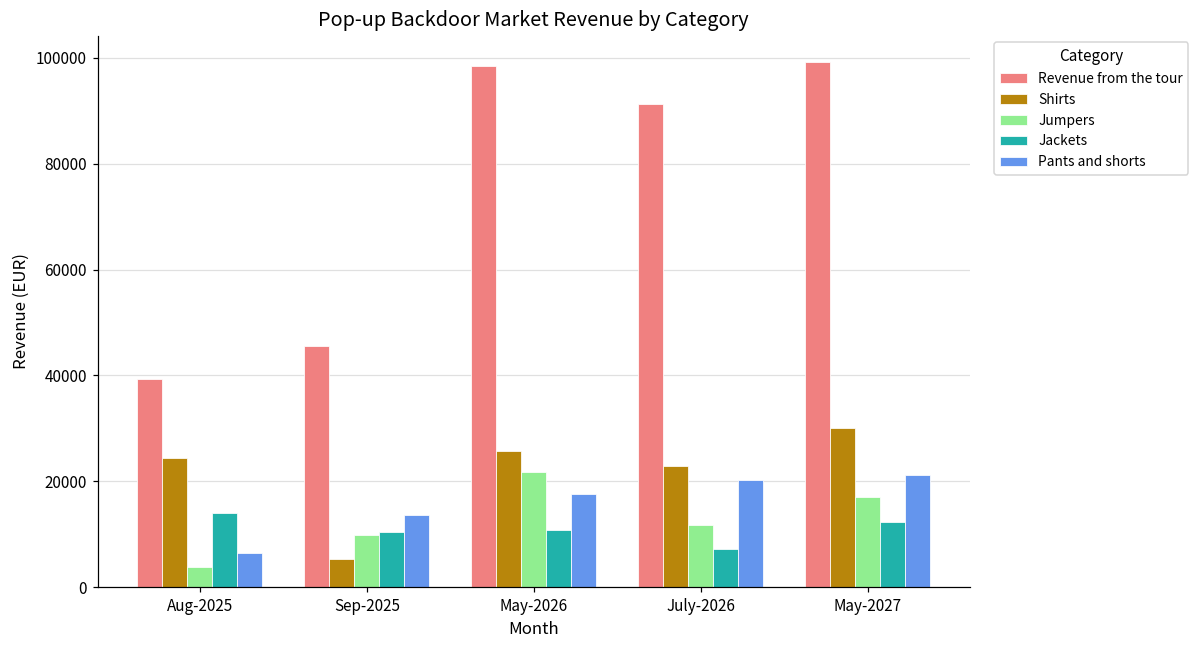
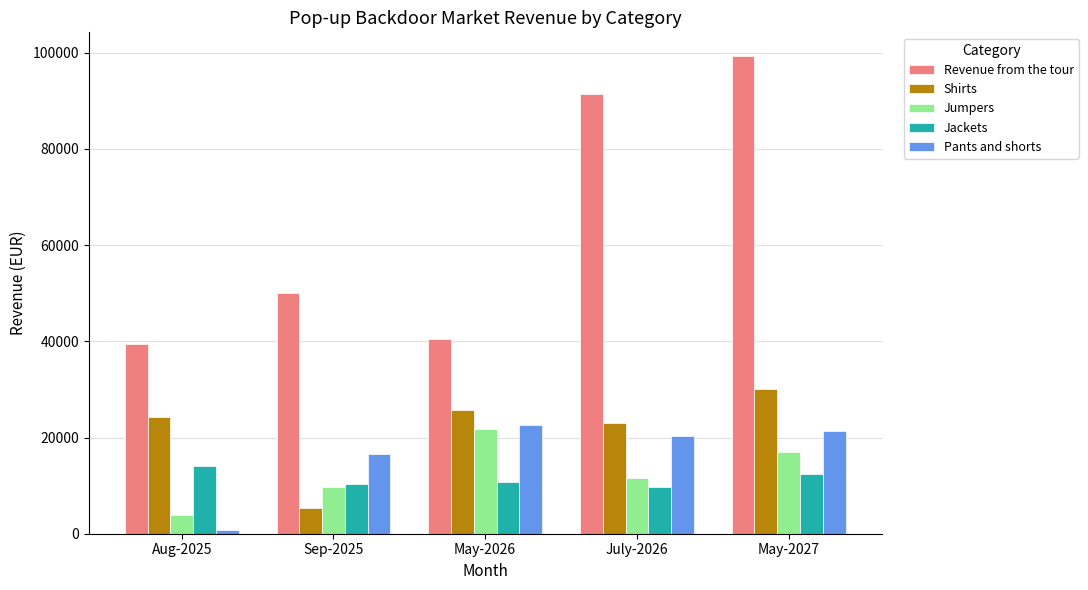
  {
    "Revenue from the tour": {
      "Aug-2025": 39000,
-     "Sep-2025": 46000,
-     "May-2026": 99000,
+     "Sep-2025": 50000,
+     "May-2026": 40000,
      "July-2026": 91000,
      "May-2027": 99000
    },
    "Shirts": {
      "Aug-2025": 24000,
      "Sep-2025": 5000,
      "May-2026": 26000,
      "July-2026": 23000,
      "May-2027": 30000
    },
    "Jumpers": {
      "Aug-2025": 4000,
      "Sep-2025": 10000,
      "May-2026": 22000,
      "July-2026": 12000,
      "May-2027": 17000
    },
    "Jackets": {
      "Aug-2025": 14000,
      "Sep-2025": 10000,
      "May-2026": 11000,
-     "July-2026": 7000,
+     "July-2026": 10000,
      "May-2027": 12000
    },
    "Pants and shorts": {
-     "Aug-2025": 6000,
-     "Sep-2025": 14000,
-     "May-2026": 18000,
+     "Aug-2025": 1000,
+     "Sep-2025": 17000,
+     "May-2026": 23000,
      "July-2026": 20000,
      "May-2027": 21000
    }
  }
